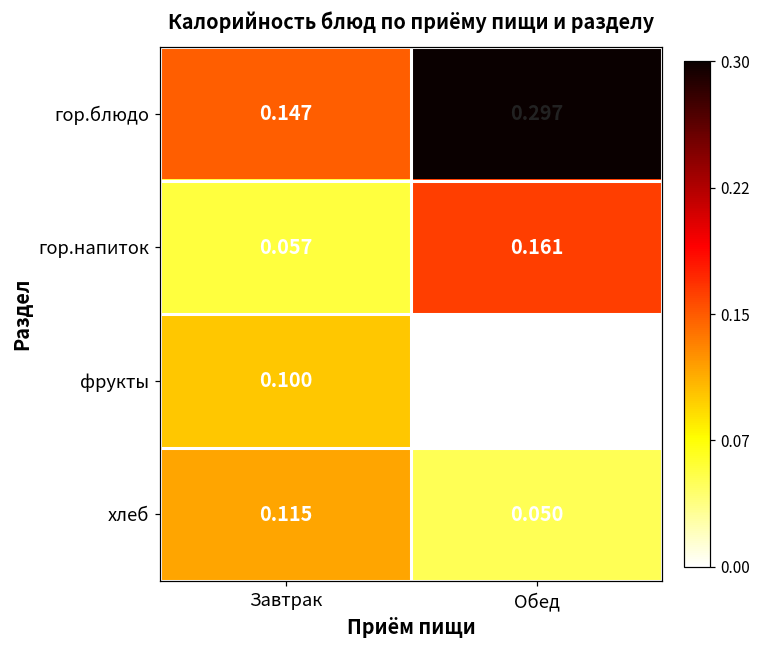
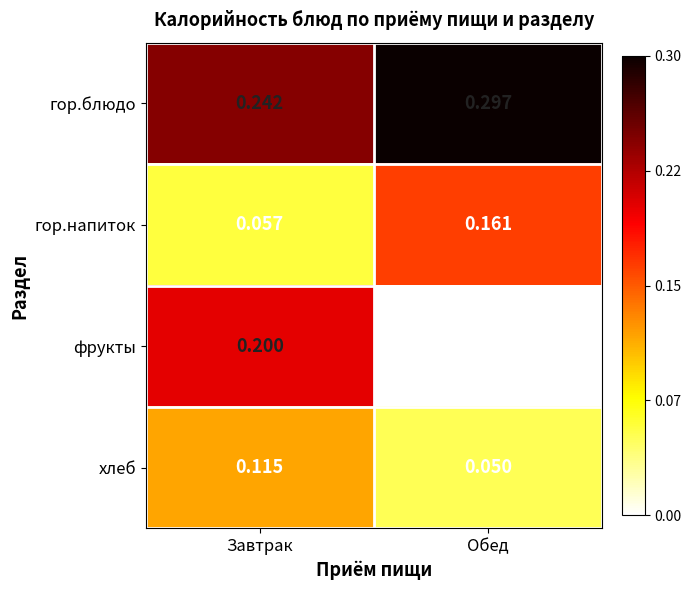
  {
    "гор.блюдо": {
-     "Завтрак": 0.147
+     "Завтрак": 0.242
    },
    "гор.напиток": {
      "Завтрак": 0.057,
      "Обед": 0.161
    },
    "фрукты": {
-     "Завтрак": 0.100
+     "Завтрак": 0.200
    },
    "хлеб": {
      "Завтрак": 0.115,
      "Обед": 0.050
    }
  }
